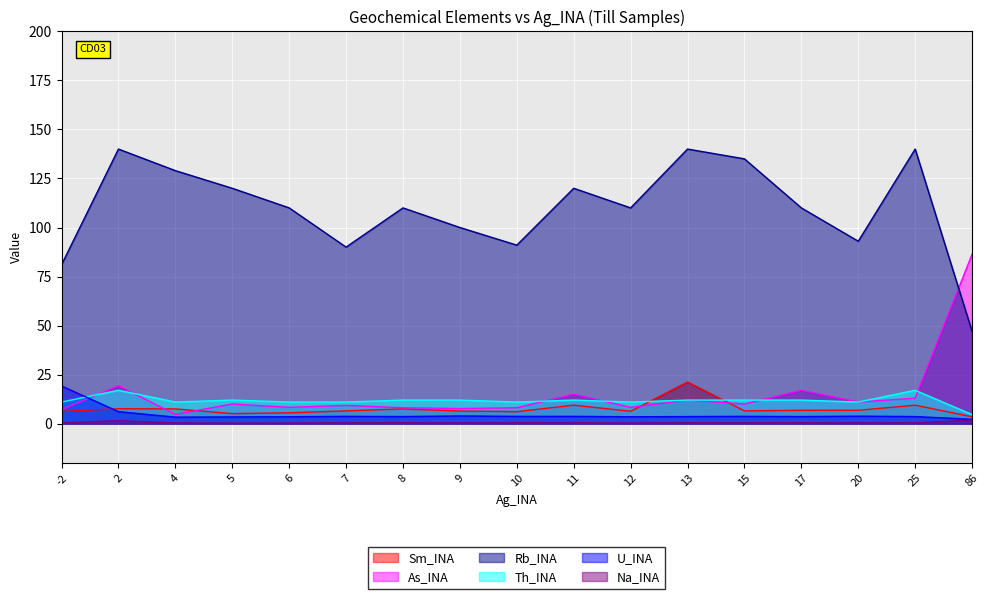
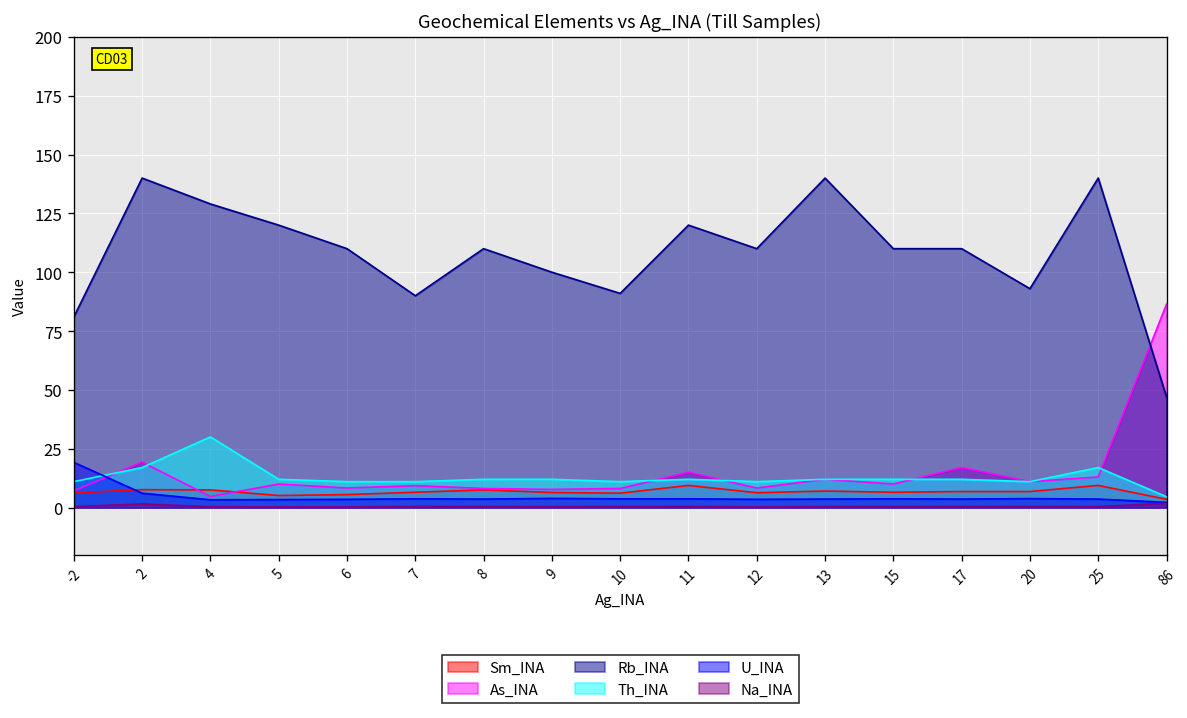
  {
    "Sm_INA": {
      "2": 8,
      "4": 8,
      "5": 5,
      "6": 6,
      "7": 7,
      "10": 6,
      "11": 9,
      "12": 6,
-     "13": 21,
+     "13": 7,
      "15": 7,
      "17": 7,
      "20": 7,
      "25": 9
    },
    "As_INA": {
      "2": 19,
      "4": 5,
      "5": 10,
      "6": 8,
      "7": 9,
      "10": 8,
      "11": 15,
      "12": 8,
      "15": 10,
      "17": 17,
      "25": 13,
      "86": 86
    },
    "Rb_INA": {
      "-2": 81,
      "2": 140,
      "4": 129,
      "5": 120,
      "6": 110,
      "7": 90,
      "8": 110,
      "9": 100,
      "10": 91,
      "11": 120,
      "12": 110,
      "13": 140,
-     "15": 135,
+     "15": 110,
      "17": 110,
      "20": 93,
      "25": 140,
      "86": 47
    },
    "Th_INA": {
      "-2": 11,
      "2": 17,
-     "4": 11,
+     "4": 30,
      "5": 12,
      "6": 11,
      "7": 11,
      "8": 12,
      "9": 12,
      "10": 11,
      "11": 12,
      "12": 11,
      "15": 12,
      "17": 12,
      "25": 17
    },
    "U_INA": {
      "-2": 19,
      "2": 6,
      "4": 3,
      "5": 3,
      "6": 4,
      "7": 4,
      "8": 4,
      "9": 4,
      "10": 4,
      "11": 4,
      "12": 4,
      "13": 4,
      "15": 4,
      "17": 4,
      "20": 4,
      "25": 4
    },
    "Na_INA": {
      "-2": 0,
      "2": 2,
      "4": 0,
      "5": 0,
      "6": 0,
      "7": 1,
      "8": 0,
      "9": 0,
      "10": 0,
      "11": 1,
      "12": 0,
      "13": 0,
      "15": 0,
      "17": 0,
      "20": 0,
      "25": 0
    }
  }
